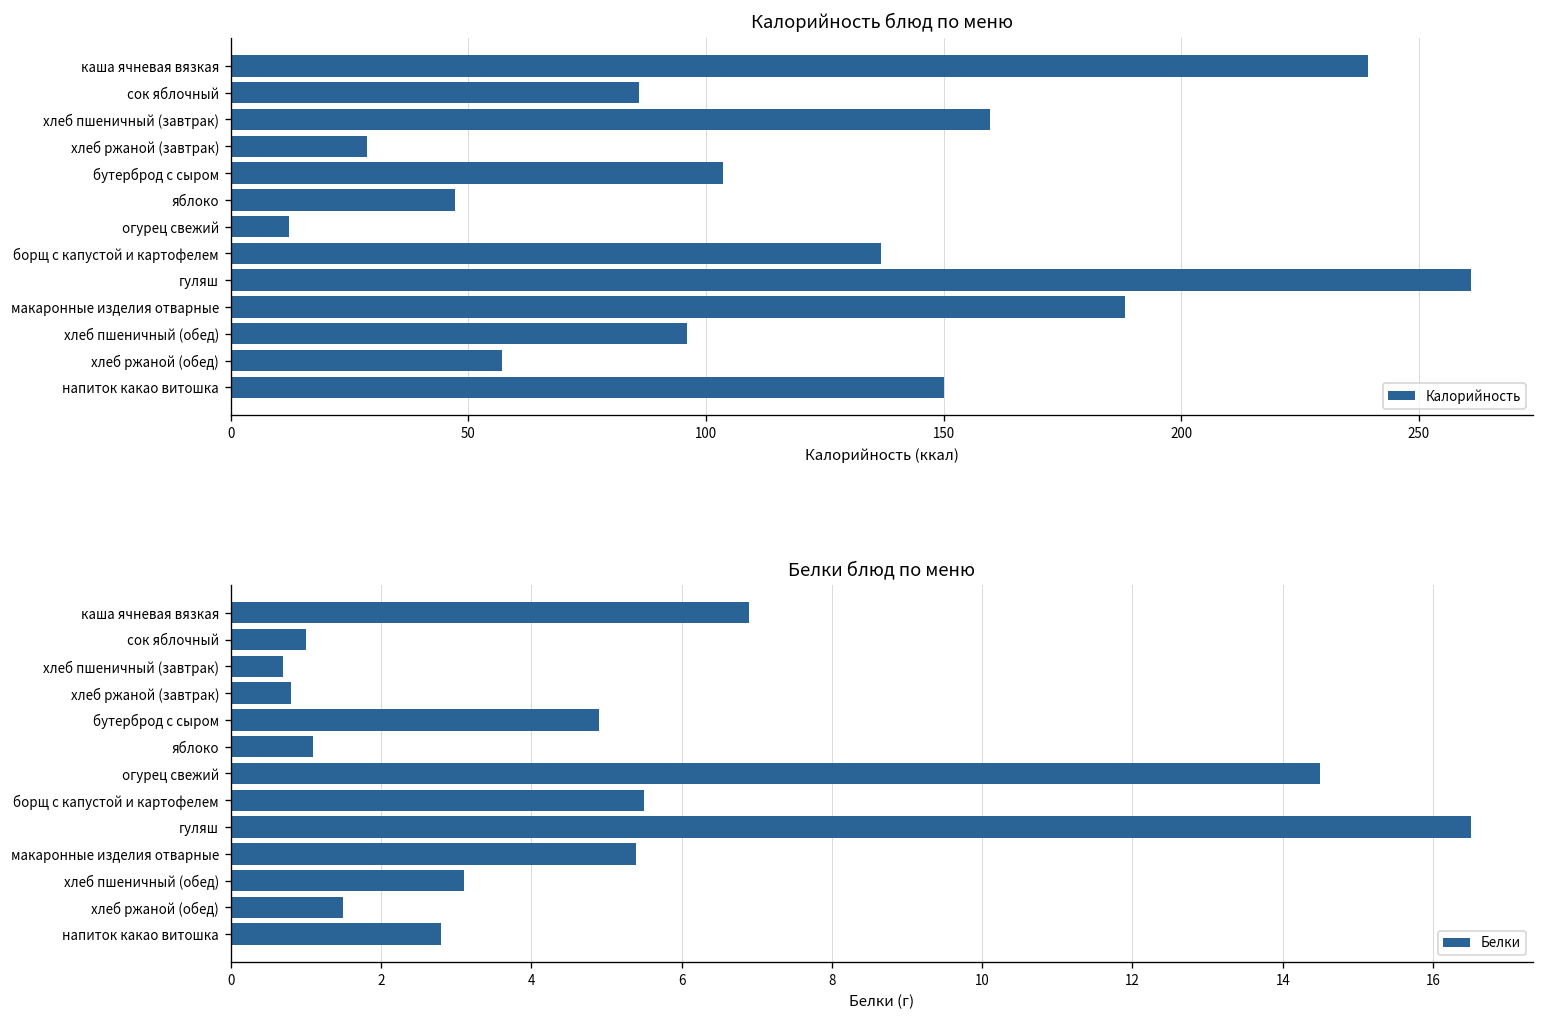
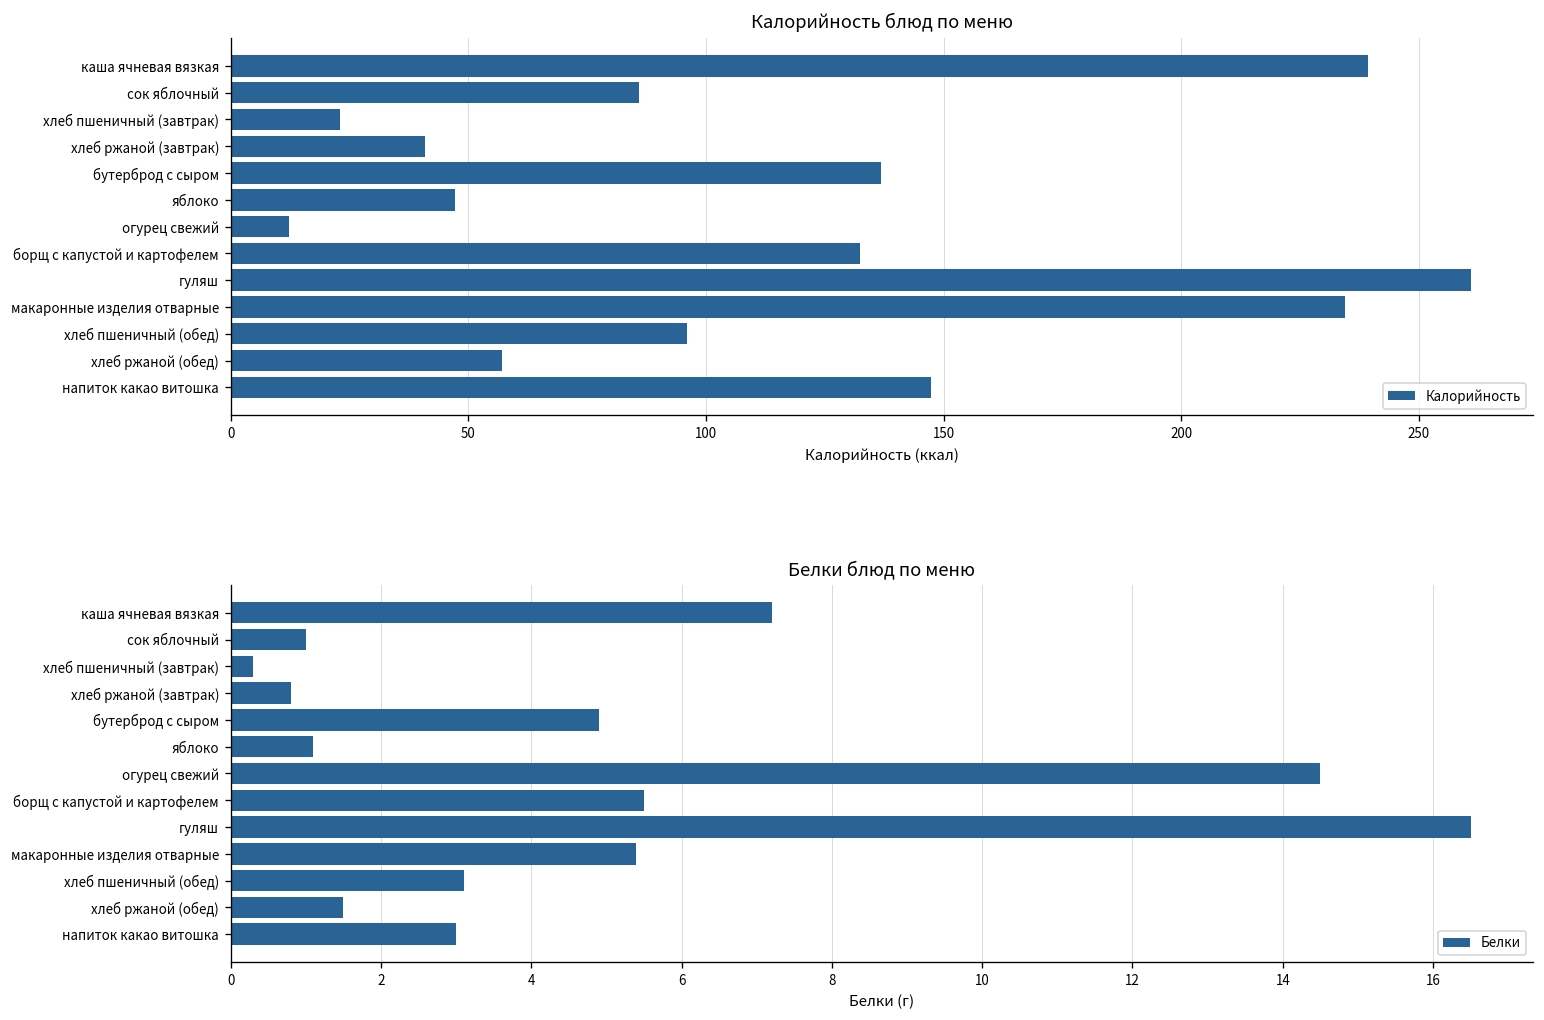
  {
    "Калорийность блюд по меню": {
      "каша ячневая вязкая": 239,
      "сок яблочный": 86,
-     "хлеб пшеничный (завтрак)": 160,
-     "хлеб ржаной (завтрак)": 29,
-     "бутерброд с сыром": 104,
+     "хлеб пшеничный (завтрак)": 23,
+     "хлеб ржаной (завтрак)": 41,
+     "бутерброд с сыром": 137,
      "яблоко": 47,
      "огурец свежий": 12,
-     "борщ с капустой и картофелем": 137,
+     "борщ с капустой и картофелем": 133,
      "гуляш": 261,
-     "макаронные изделия отварные": 188,
+     "макаронные изделия отварные": 235,
      "хлеб пшеничный (обед)": 96,
      "хлеб ржаной (обед)": 57,
-     "напиток какао витошка": 150
+     "напиток какао витошка": 147
    },
    "Белки блюд по меню": {
-     "каша ячневая вязкая": 6.9,
+     "каша ячневая вязкая": 7.2,
      "сок яблочный": 1.0,
-     "хлеб пшеничный (завтрак)": 0.7,
+     "хлеб пшеничный (завтрак)": 0.3,
      "хлеб ржаной (завтрак)": 0.8,
      "бутерброд с сыром": 4.9,
      "яблоко": 1.1,
      "огурец свежий": 14.5,
      "борщ с капустой и картофелем": 5.5,
      "гуляш": 16.5,
      "макаронные изделия отварные": 5.4,
      "хлеб пшеничный (обед)": 3.1,
      "хлеб ржаной (обед)": 1.5,
-     "напиток какао витошка": 2.8
+     "напиток какао витошка": 3.0
    }
  }
